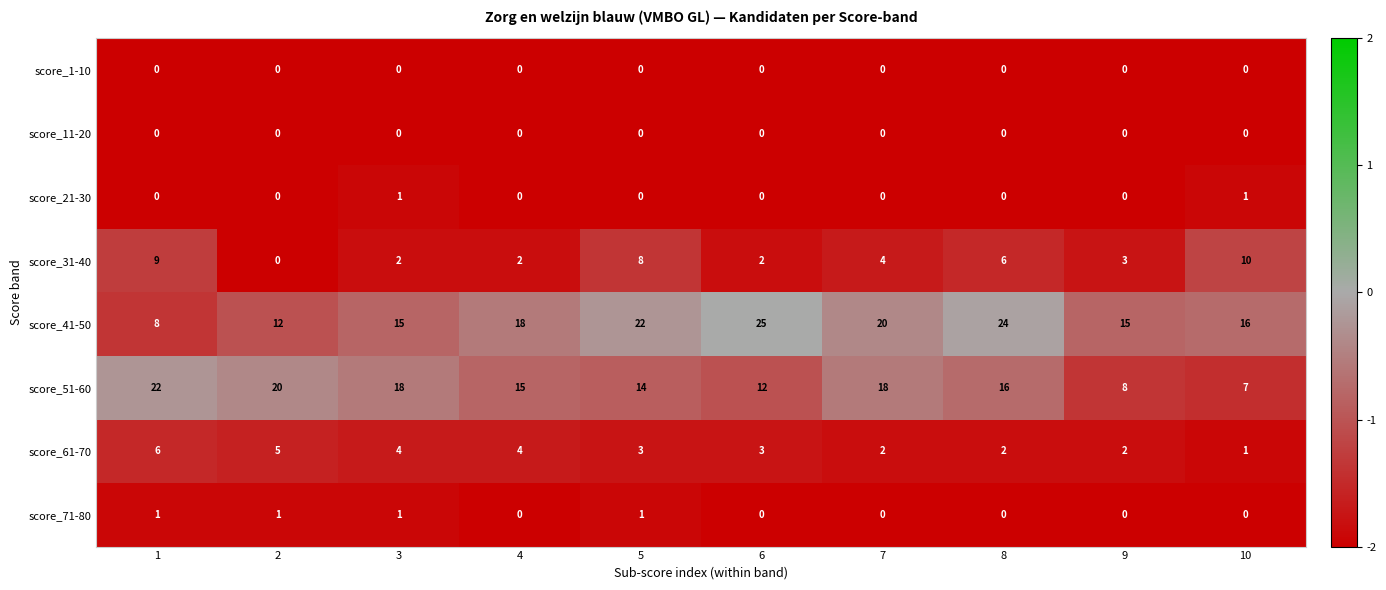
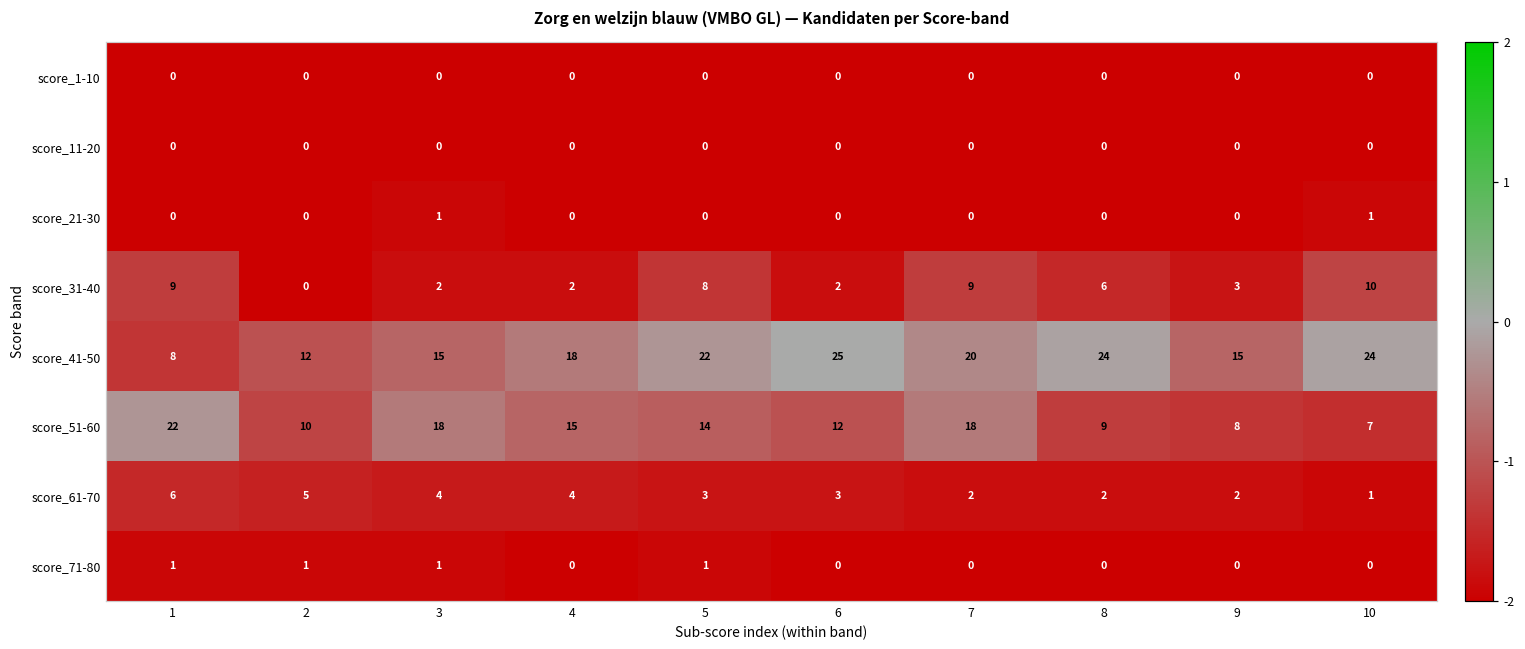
  {
    "score_1-10": {
      "1": 0,
      "2": 0,
      "3": 0,
      "4": 0,
      "5": 0,
      "6": 0,
      "7": 0,
      "8": 0,
      "9": 0,
      "10": 0
    },
    "score_11-20": {
      "1": 0,
      "2": 0,
      "3": 0,
      "4": 0,
      "5": 0,
      "6": 0,
      "7": 0,
      "8": 0,
      "9": 0,
      "10": 0
    },
    "score_21-30": {
      "1": 0,
      "2": 0,
      "3": 1,
      "4": 0,
      "5": 0,
      "6": 0,
      "7": 0,
      "8": 0,
      "9": 0,
      "10": 1
    },
    "score_31-40": {
      "1": 9,
      "2": 0,
      "3": 2,
      "4": 2,
      "5": 8,
      "6": 2,
-     "7": 4,
+     "7": 9,
      "8": 6,
      "9": 3,
      "10": 10
    },
    "score_41-50": {
      "1": 8,
      "2": 12,
      "3": 15,
      "4": 18,
      "5": 22,
      "6": 25,
      "7": 20,
      "8": 24,
      "9": 15,
-     "10": 16
+     "10": 24
    },
    "score_51-60": {
      "1": 22,
-     "2": 20,
+     "2": 10,
      "3": 18,
      "4": 15,
      "5": 14,
      "6": 12,
      "7": 18,
-     "8": 16,
+     "8": 9,
      "9": 8,
      "10": 7
    },
    "score_61-70": {
      "1": 6,
      "2": 5,
      "3": 4,
      "4": 4,
      "5": 3,
      "6": 3,
      "7": 2,
      "8": 2,
      "9": 2,
      "10": 1
    },
    "score_71-80": {
      "1": 1,
      "2": 1,
      "3": 1,
      "4": 0,
      "5": 1,
      "6": 0,
      "7": 0,
      "8": 0,
      "9": 0,
      "10": 0
    }
  }
